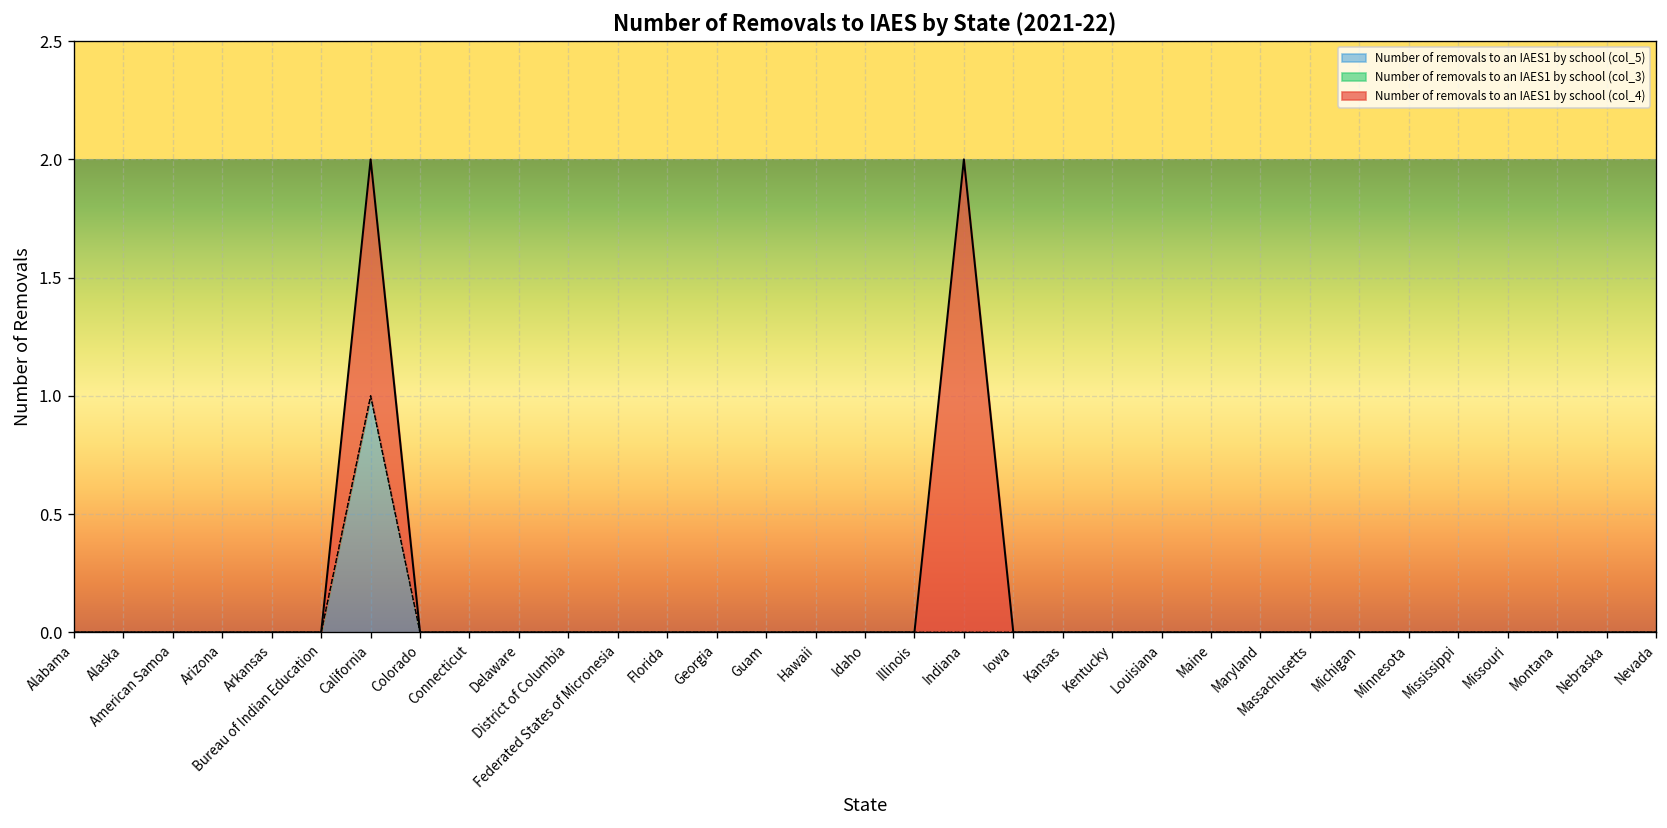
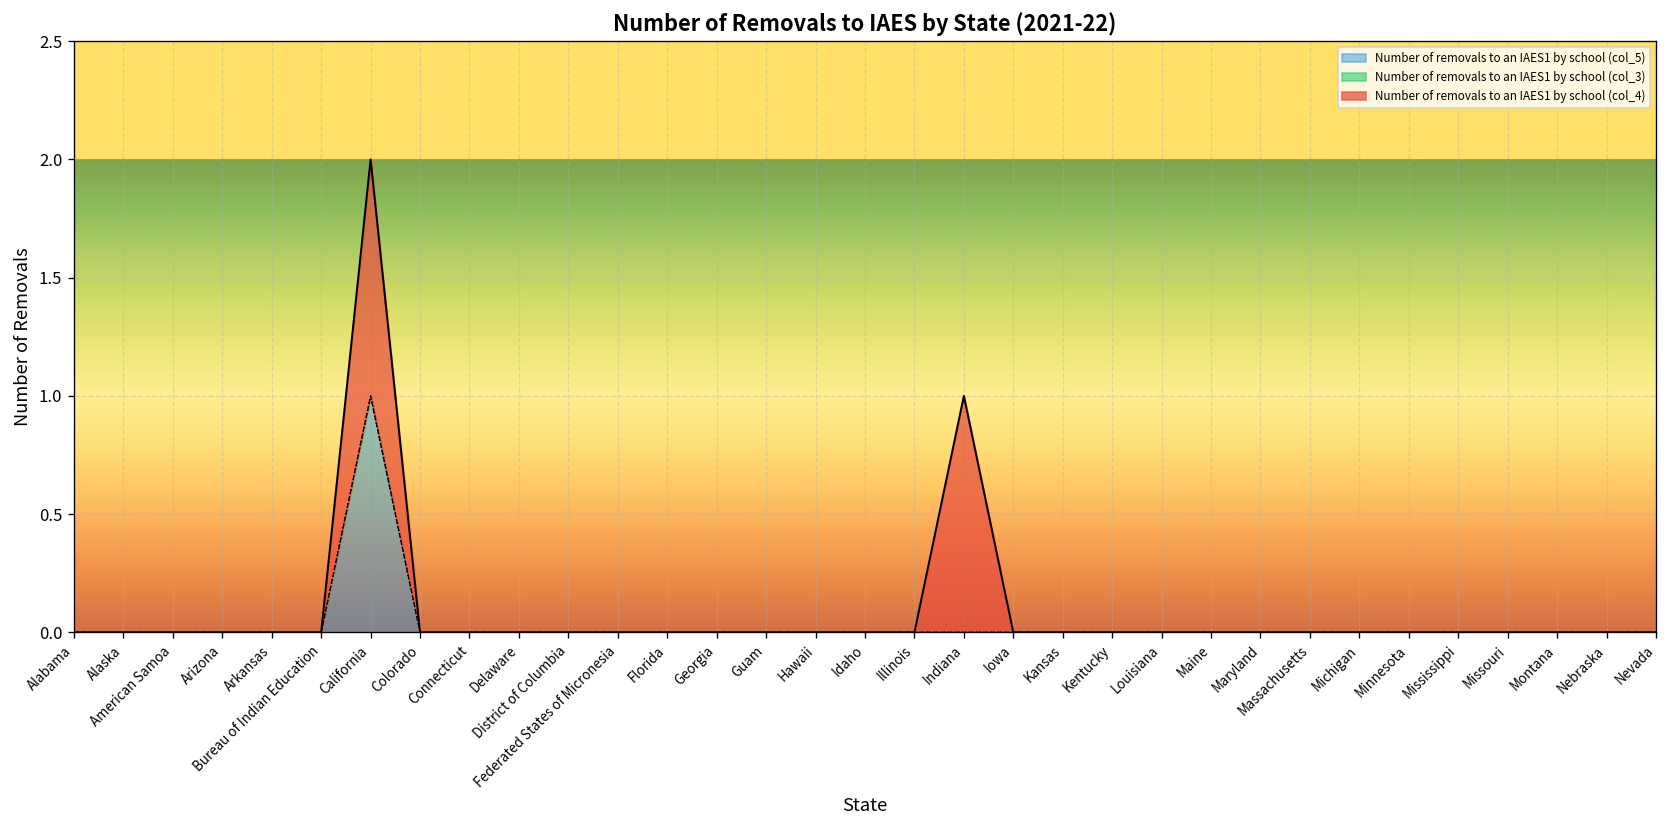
  {
    "Number of removals to an IAES1 by school (col_4)": {
      "California": 2,
-     "Indiana": 2
+     "Indiana": 1
    },
    "Number of removals to an IAES1 by school (col_3)": {
      "California": 1,
      "Indiana": 0
    }
  }
